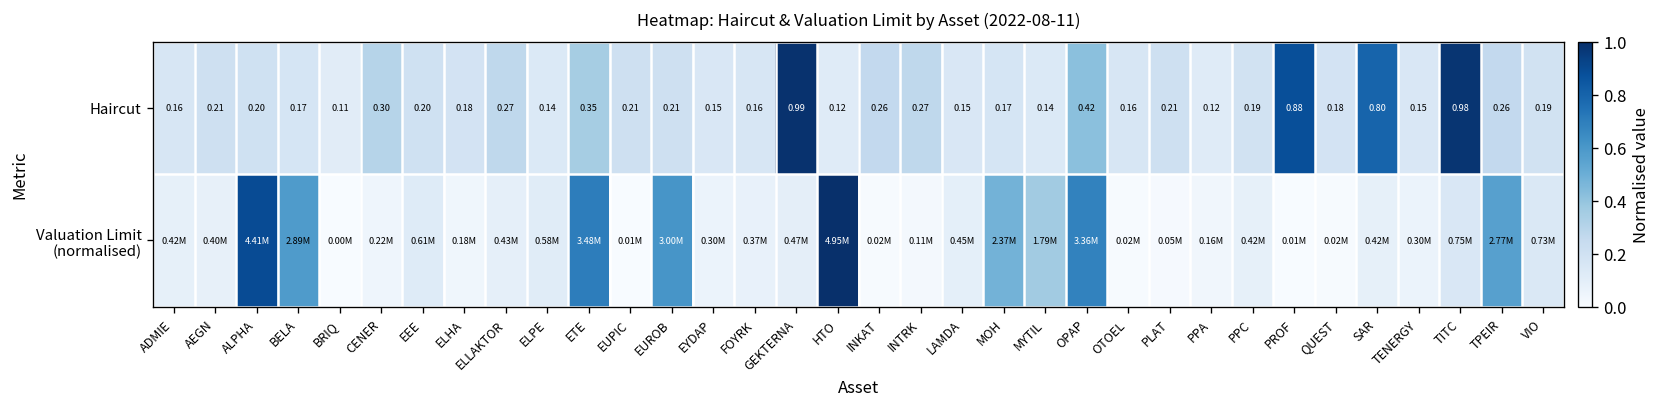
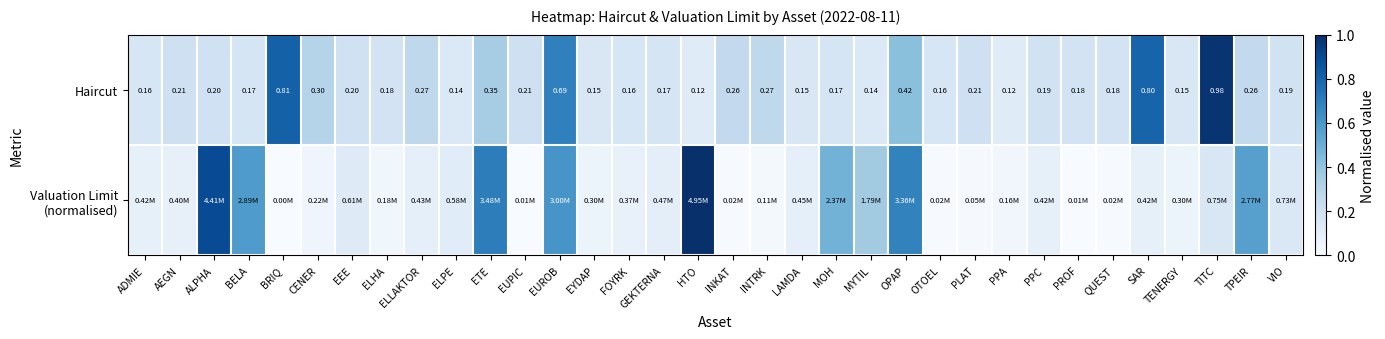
  {
    "Haircut": {
      "ADMIE": "0.16",
      "AEGN": "0.21",
      "ALPHA": "0.20",
      "BELA": "0.17",
-     "BRIQ": "0.11",
+     "BRIQ": "0.81",
      "CENER": "0.30",
      "EEE": "0.20",
      "ELHA": "0.18",
      "ELLAKTOR": "0.27",
      "ELPE": "0.14",
      "ETE": "0.35",
      "EUPIC": "0.21",
-     "EUROB": "0.21",
+     "EUROB": "0.69",
      "EYDAP": "0.15",
      "FOYRK": "0.16",
-     "GEKTERNA": "0.99",
+     "GEKTERNA": "0.17",
      "HTO": "0.12",
      "INKAT": "0.26",
      "INTRK": "0.27",
      "LAMDA": "0.15",
      "MOH": "0.17",
      "MYTIL": "0.14",
      "OPAP": "0.42",
      "OTOEL": "0.16",
      "PLAT": "0.21",
      "PPA": "0.12",
      "PPC": "0.19",
-     "PROF": "0.88",
+     "PROF": "0.18",
      "QUEST": "0.18",
      "SAR": "0.80",
      "TENERGY": "0.15",
      "TITC": "0.98",
      "TPEIR": "0.26",
      "VIO": "0.19"
    },
    "Valuation Limit (normalised)": {
      "ADMIE": "0.42M",
      "AEGN": "0.40M",
      "ALPHA": "4.41M",
      "BELA": "2.89M",
      "BRIQ": "0.00M",
      "CENER": "0.22M",
      "EEE": "0.61M",
      "ELHA": "0.18M",
      "ELLAKTOR": "0.43M",
      "ELPE": "0.58M",
      "ETE": "3.48M",
      "EUPIC": "0.01M",
      "EUROB": "3.00M",
      "EYDAP": "0.30M",
      "FOYRK": "0.37M",
      "GEKTERNA": "0.47M",
      "HTO": "4.95M",
      "INKAT": "0.02M",
      "INTRK": "0.11M",
      "LAMDA": "0.45M",
      "MOH": "2.37M",
      "MYTIL": "1.79M",
      "OPAP": "3.36M",
      "OTOEL": "0.02M",
      "PLAT": "0.05M",
      "PPA": "0.16M",
      "PPC": "0.42M",
      "PROF": "0.01M",
      "QUEST": "0.02M",
      "SAR": "0.42M",
      "TENERGY": "0.30M",
      "TITC": "0.75M",
      "TPEIR": "2.77M",
      "VIO": "0.73M"
    }
  }
